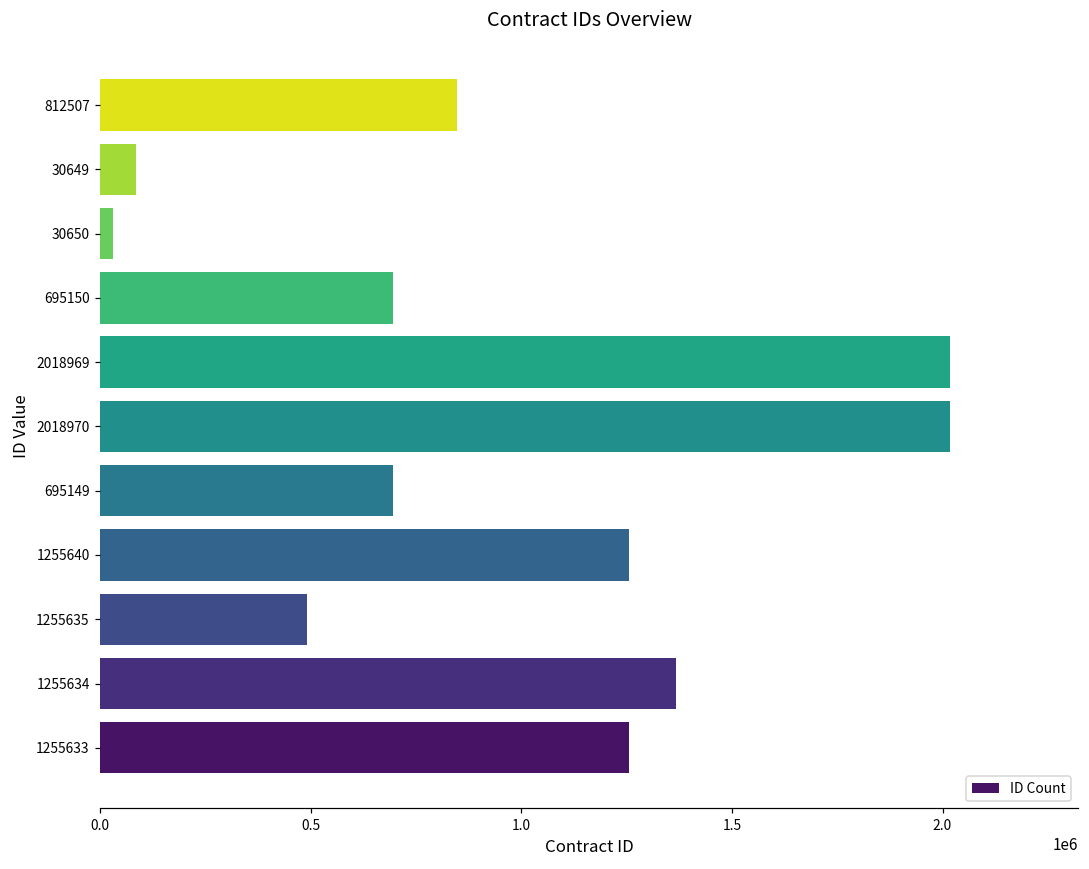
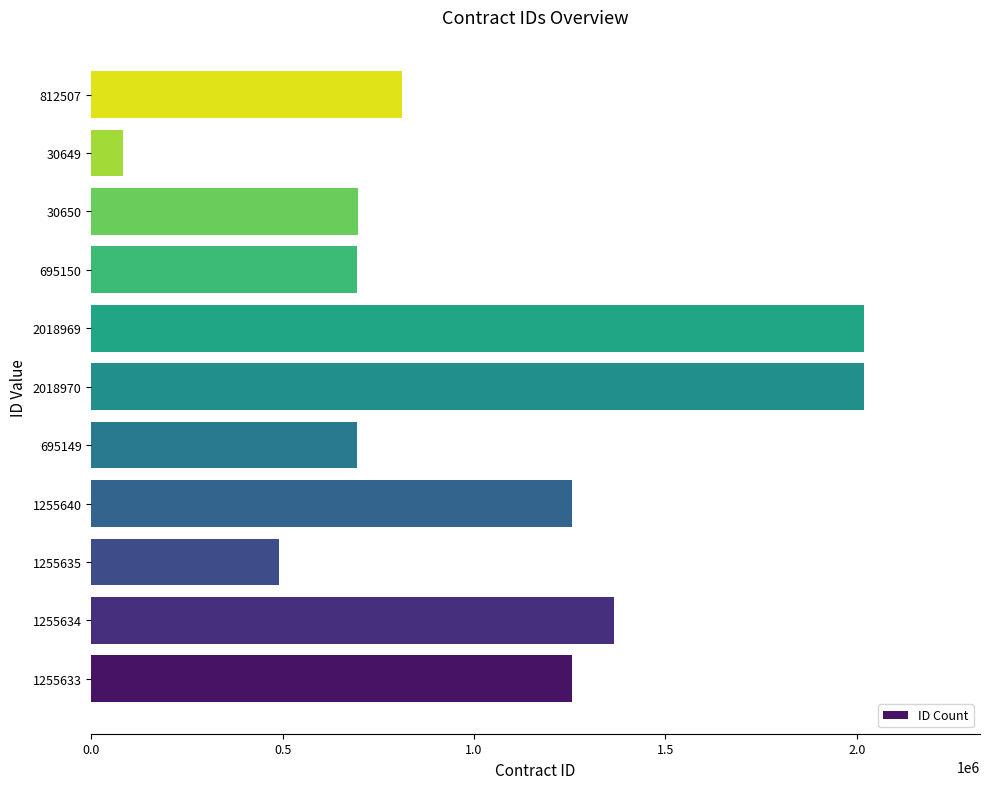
  {
-   "812507": 850000,
+   "812507": 810000,
    "30649": 80000,
-   "30650": 30000,
+   "30650": 700000,
    "695150": 700000,
    "2018969": 2020000,
    "2018970": 2020000,
    "695149": 700000,
    "1255640": 1260000,
    "1255635": 490000,
    "1255634": 1370000,
    "1255633": 1260000
  }
